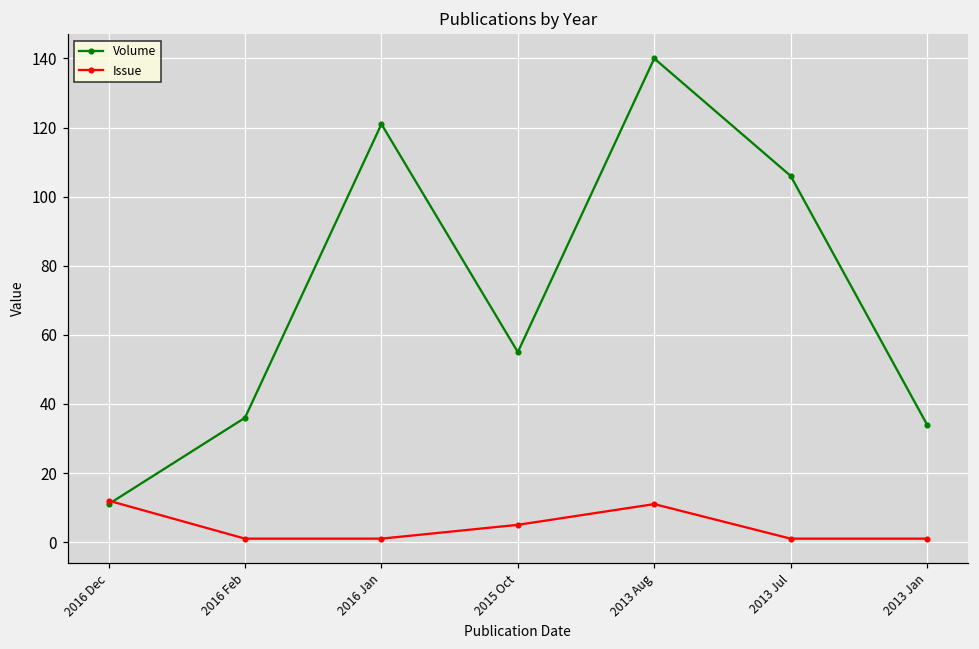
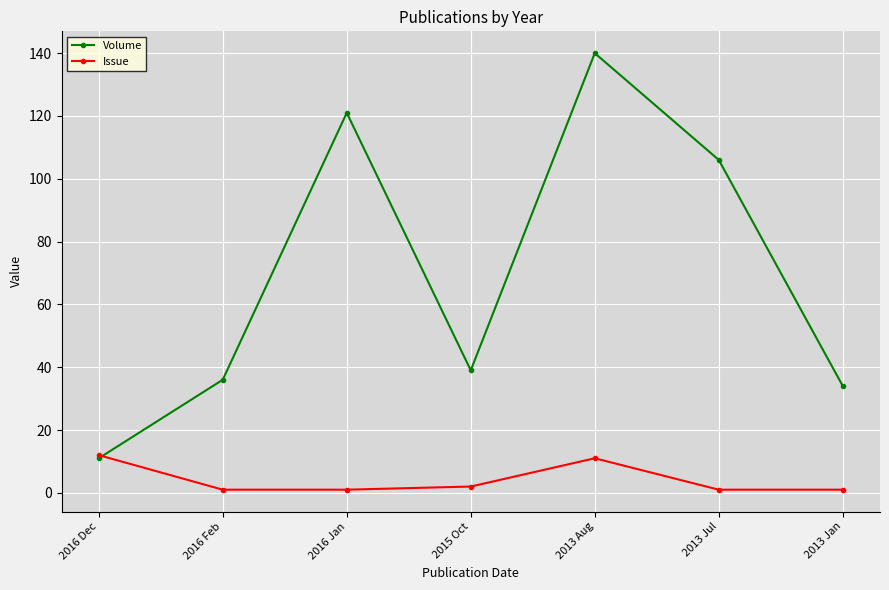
  {
    "Volume": {
      "2016 Dec": 11,
      "2016 Feb": 36,
      "2016 Jan": 121,
-     "2015 Oct": 55,
+     "2015 Oct": 39,
      "2013 Aug": 140,
      "2013 Jul": 106,
      "2013 Jan": 34
    },
    "Issue": {
      "2016 Dec": 12,
      "2016 Feb": 1,
      "2016 Jan": 1,
-     "2015 Oct": 5,
+     "2015 Oct": 2,
      "2013 Aug": 11,
      "2013 Jul": 1,
      "2013 Jan": 1
    }
  }
